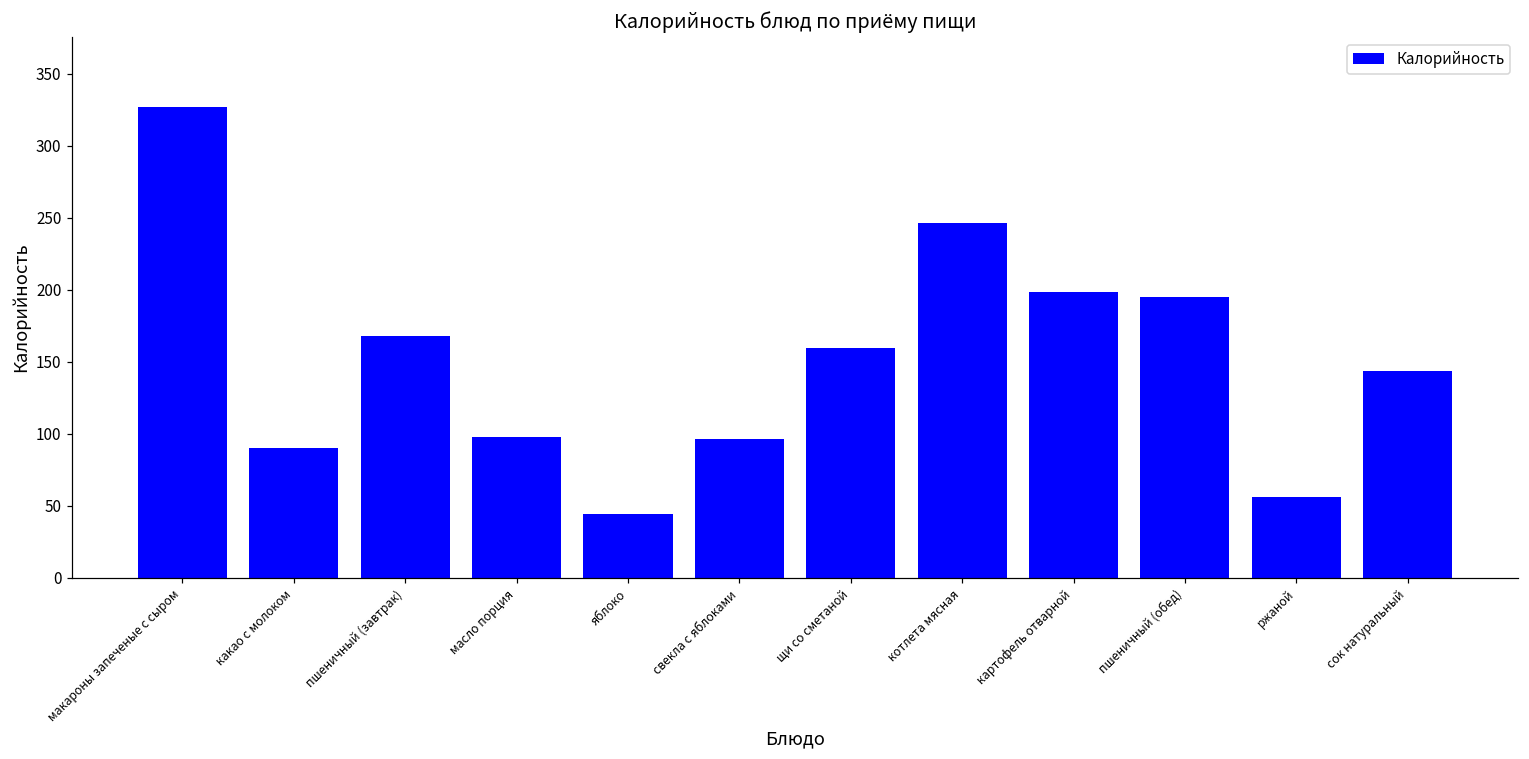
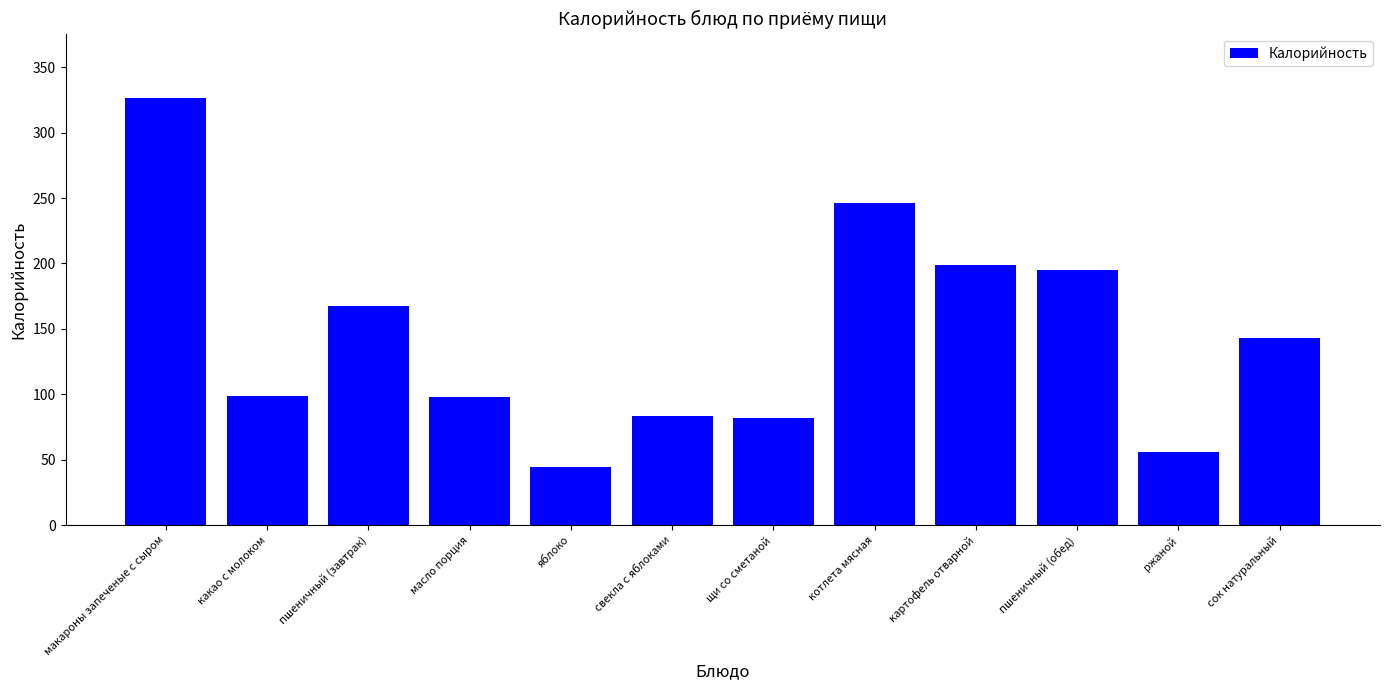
  {
    "макароны запеченые с сыром": 327,
-   "какао с молоком": 90,
+   "какао с молоком": 99,
    "пшеничный (завтрак)": 168,
    "масло порция": 98,
    "яблоко": 44,
-   "свекла с яблоками": 97,
-   "щи со сметаной": 160,
+   "свекла с яблоками": 83,
+   "щи со сметаной": 82,
    "котлета мясная": 247,
    "картофель отварной": 199,
    "пшеничный (обед)": 195,
    "ржаной": 56,
    "сок натуральный": 143
  }
